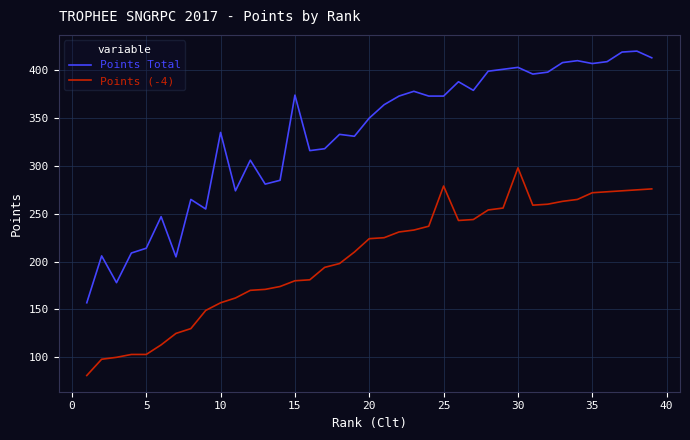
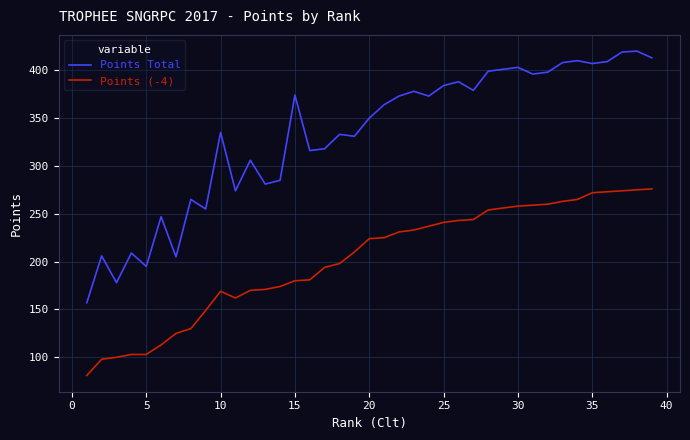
  {
    "Points Total": {
-     "5": 210,
+     "5": 200,
      "10": 340,
      "15": 370,
      "20": 350,
-     "25": 370,
+     "25": 380,
      "30": 400,
      "35": 410
    },
    "Points (-4)": {
      "5": 100,
-     "10": 160,
+     "10": 170,
      "15": 180,
      "20": 220,
-     "25": 280,
-     "30": 300,
+     "25": 240,
+     "30": 260,
      "35": 270
    }
  }
